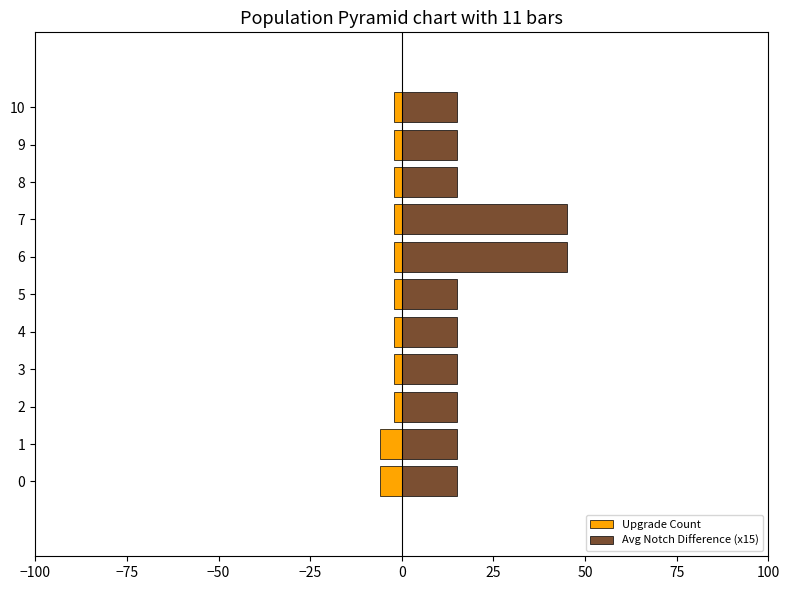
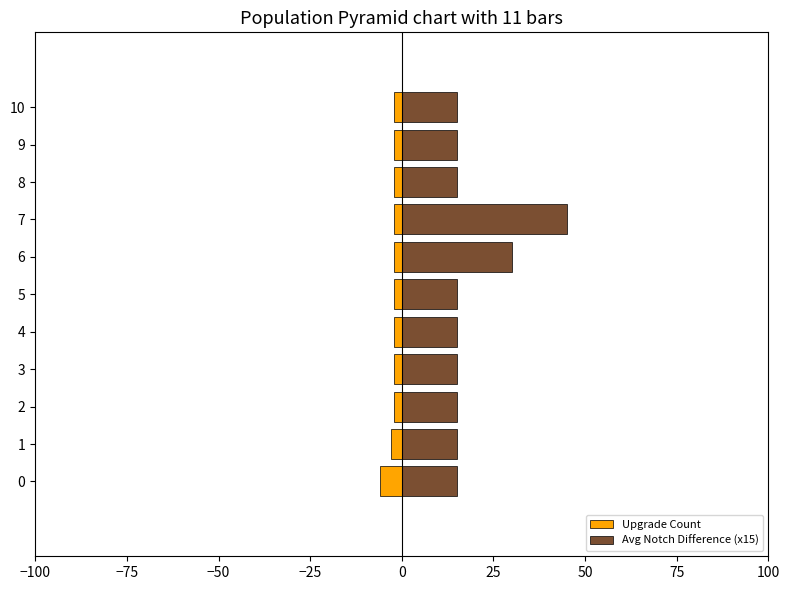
  {
    "Upgrade Count": {
      "10": -2,
      "9": -2,
      "8": -2,
      "7": -2,
      "6": -2,
      "5": -2,
      "4": -2,
      "3": -2,
      "2": -2,
-     "1": -6,
+     "1": -3,
      "0": -6
    },
    "Avg Notch Difference (x15)": {
      "10": 15,
      "9": 15,
      "8": 15,
      "7": 45,
-     "6": 45,
+     "6": 30,
      "5": 15,
      "4": 15,
      "3": 15,
      "2": 15,
      "1": 15,
      "0": 15
    }
  }
